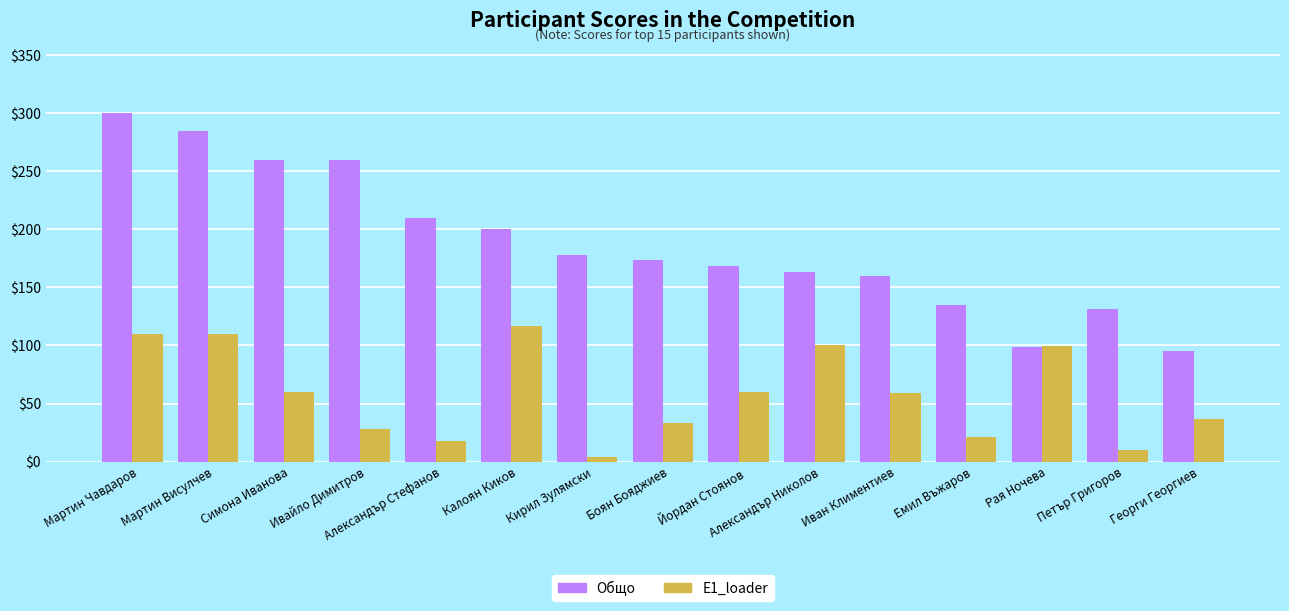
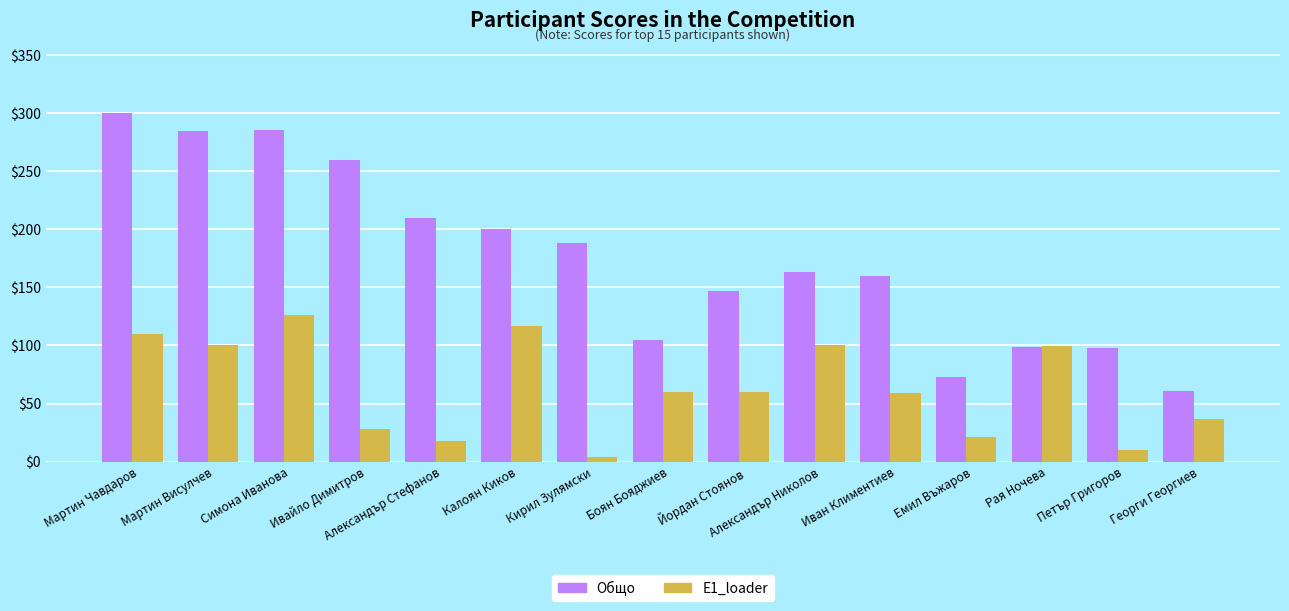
  {
    "Общо": {
      "Мартин Чавдаров": "$300",
      "Мартин Висулчев": "$285",
-     "Симона Иванова": "$260",
+     "Симона Иванова": "$286",
      "Ивайло Димитров": "$260",
      "Александър Стефанов": "$210",
      "Калоян Киков": "$200",
-     "Кирил Зулямски": "$178",
-     "Боян Бояджиев": "$174",
-     "Йордан Стоянов": "$168",
+     "Кирил Зулямски": "$188",
+     "Боян Бояджиев": "$105",
+     "Йордан Стоянов": "$147",
      "Александър Николов": "$163",
      "Иван Климентиев": "$160",
-     "Емил Въжаров": "$135",
+     "Емил Въжаров": "$73",
      "Рая Ночева": "$99",
-     "Петър Григоров": "$132",
-     "Георги Георгиев": "$95"
+     "Петър Григоров": "$98",
+     "Георги Георгиев": "$61"
    },
    "E1_loader": {
      "Мартин Чавдаров": "$110",
-     "Мартин Висулчев": "$110",
-     "Симона Иванова": "$60",
+     "Мартин Висулчев": "$100",
+     "Симона Иванова": "$126",
      "Ивайло Димитров": "$28",
      "Александър Стефанов": "$18",
      "Калоян Киков": "$117",
      "Кирил Зулямски": "$4",
-     "Боян Бояджиев": "$34",
+     "Боян Бояджиев": "$60",
      "Йордан Стоянов": "$60",
      "Александър Николов": "$100",
      "Иван Климентиев": "$59",
      "Емил Въжаров": "$22",
      "Рая Ночева": "$99",
      "Петър Григоров": "$10",
      "Георги Георгиев": "$37"
    }
  }
